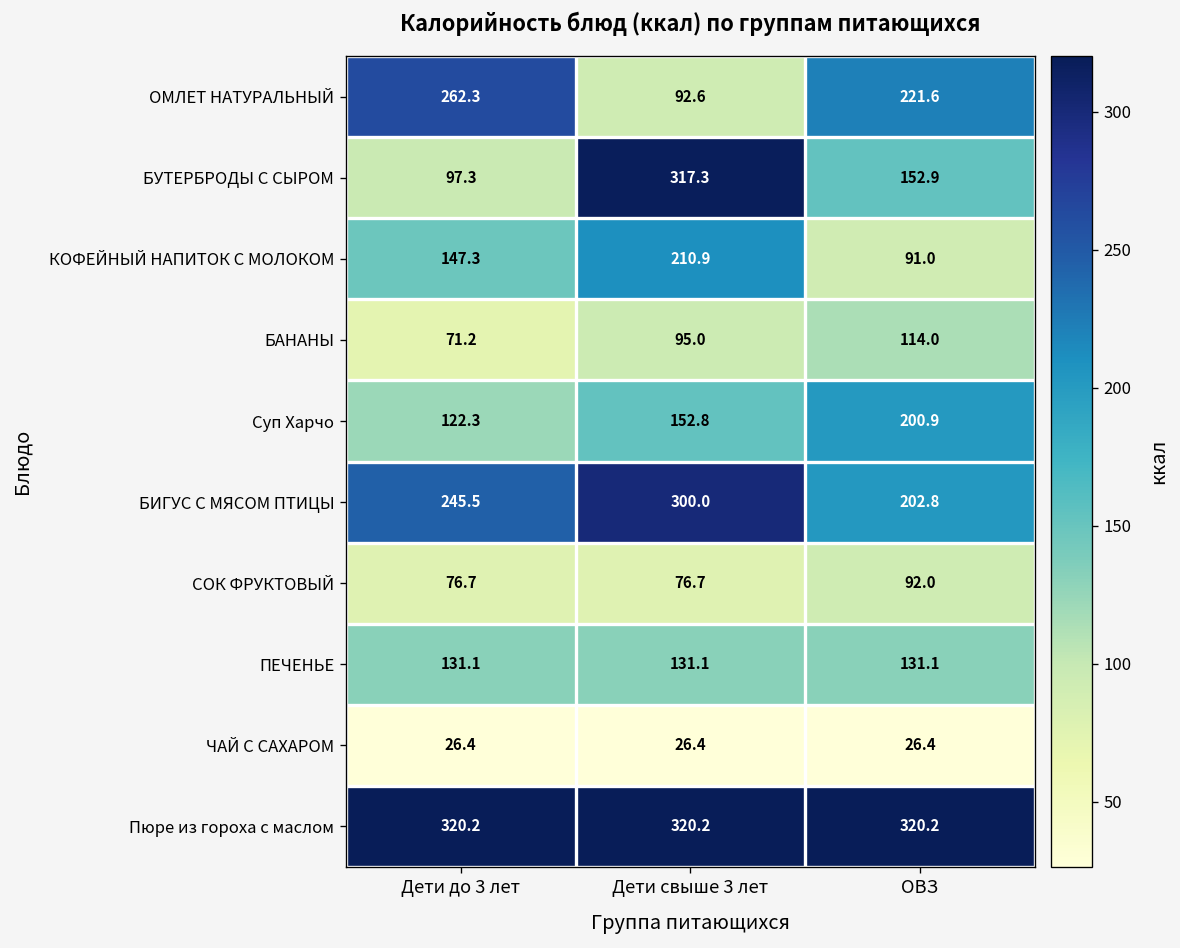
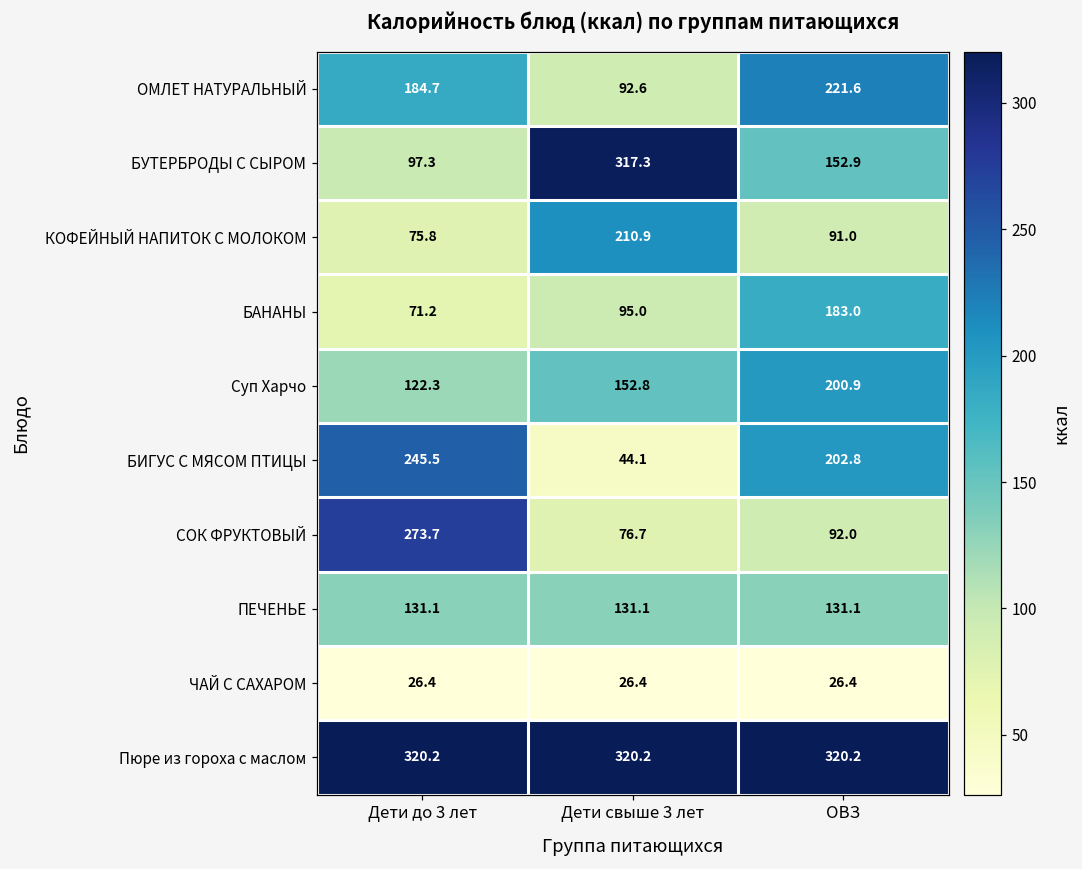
  {
    "ОМЛЕТ НАТУРАЛЬНЫЙ": {
-     "Дети до 3 лет": 262.3,
+     "Дети до 3 лет": 184.7,
      "Дети свыше 3 лет": 92.6,
      "ОВЗ": 221.6
    },
    "БУТЕРБРОДЫ С СЫРОМ": {
      "Дети до 3 лет": 97.3,
      "Дети свыше 3 лет": 317.3,
      "ОВЗ": 152.9
    },
    "КОФЕЙНЫЙ НАПИТОК С МОЛОКОМ": {
-     "Дети до 3 лет": 147.3,
+     "Дети до 3 лет": 75.8,
      "Дети свыше 3 лет": 210.9,
      "ОВЗ": 91.0
    },
    "БАНАНЫ": {
      "Дети до 3 лет": 71.2,
      "Дети свыше 3 лет": 95.0,
-     "ОВЗ": 114.0
+     "ОВЗ": 183.0
    },
    "Суп Харчо": {
      "Дети до 3 лет": 122.3,
      "Дети свыше 3 лет": 152.8,
      "ОВЗ": 200.9
    },
    "БИГУС С МЯСОМ ПТИЦЫ": {
      "Дети до 3 лет": 245.5,
-     "Дети свыше 3 лет": 300.0,
+     "Дети свыше 3 лет": 44.1,
      "ОВЗ": 202.8
    },
    "СОК ФРУКТОВЫЙ": {
-     "Дети до 3 лет": 76.7,
+     "Дети до 3 лет": 273.7,
      "Дети свыше 3 лет": 76.7,
      "ОВЗ": 92.0
    },
    "ПЕЧЕНЬЕ": {
      "Дети до 3 лет": 131.1,
      "Дети свыше 3 лет": 131.1,
      "ОВЗ": 131.1
    },
    "ЧАЙ С САХАРОМ": {
      "Дети до 3 лет": 26.4,
      "Дети свыше 3 лет": 26.4,
      "ОВЗ": 26.4
    },
    "Пюре из гороха с маслом": {
      "Дети до 3 лет": 320.2,
      "Дети свыше 3 лет": 320.2,
      "ОВЗ": 320.2
    }
  }
